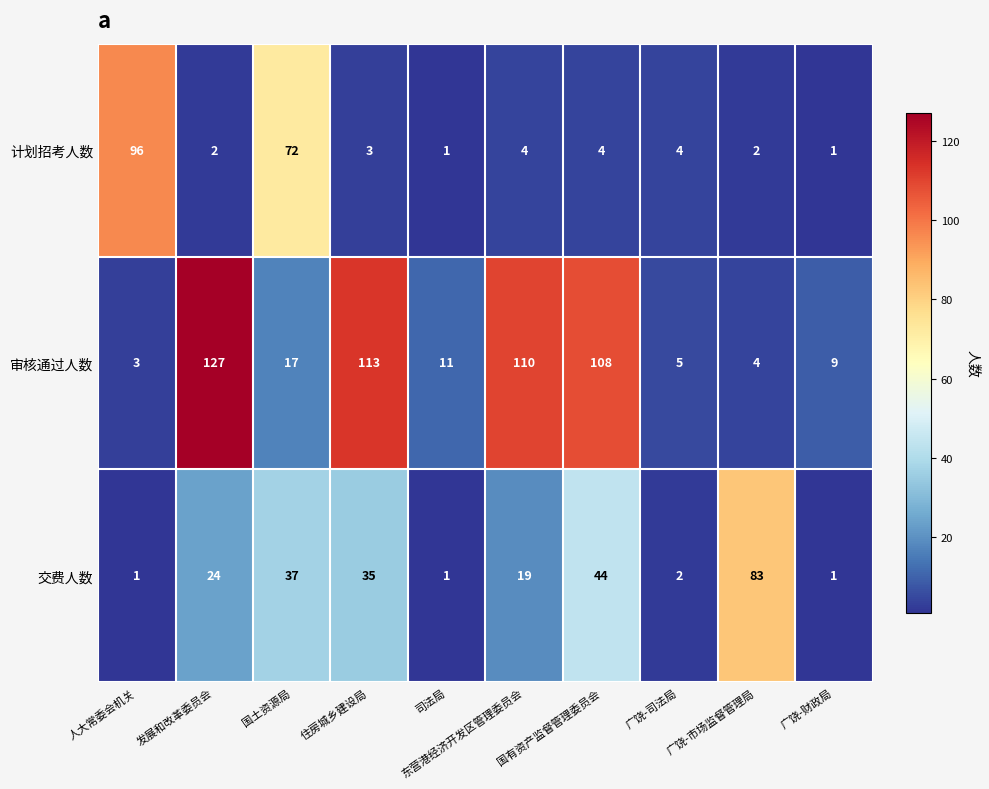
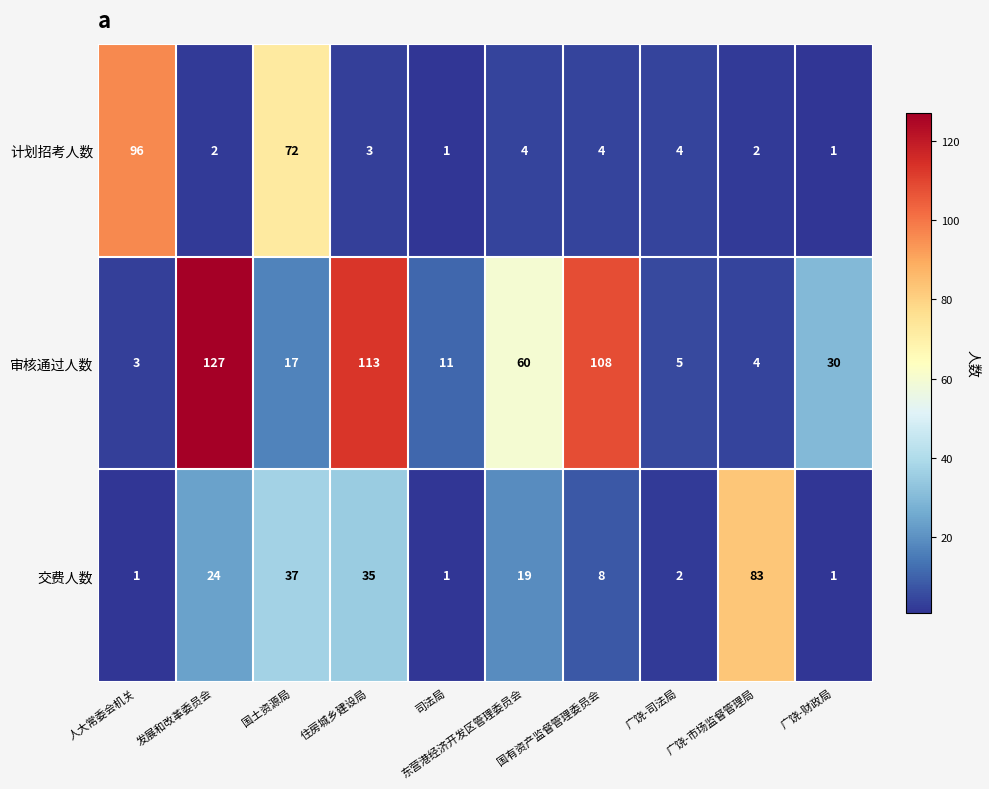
  {
    "计划招考人数": {
      "人大常委会机关": 96,
      "发展和改革委员会": 2,
      "国土资源局": 72,
      "住房城乡建设局": 3,
      "司法局": 1,
      "东营港经济开发区管理委员会": 4,
      "国有资产监督管理委员会": 4,
      "广饶-司法局": 4,
      "广饶-市场监督管理局": 2,
      "广饶-财政局": 1
    },
    "审核通过人数": {
      "人大常委会机关": 3,
      "发展和改革委员会": 127,
      "国土资源局": 17,
      "住房城乡建设局": 113,
      "司法局": 11,
-     "东营港经济开发区管理委员会": 110,
+     "东营港经济开发区管理委员会": 60,
      "国有资产监督管理委员会": 108,
      "广饶-司法局": 5,
      "广饶-市场监督管理局": 4,
-     "广饶-财政局": 9
+     "广饶-财政局": 30
    },
    "交费人数": {
      "人大常委会机关": 1,
      "发展和改革委员会": 24,
      "国土资源局": 37,
      "住房城乡建设局": 35,
      "司法局": 1,
      "东营港经济开发区管理委员会": 19,
-     "国有资产监督管理委员会": 44,
+     "国有资产监督管理委员会": 8,
      "广饶-司法局": 2,
      "广饶-市场监督管理局": 83,
      "广饶-财政局": 1
    }
  }
